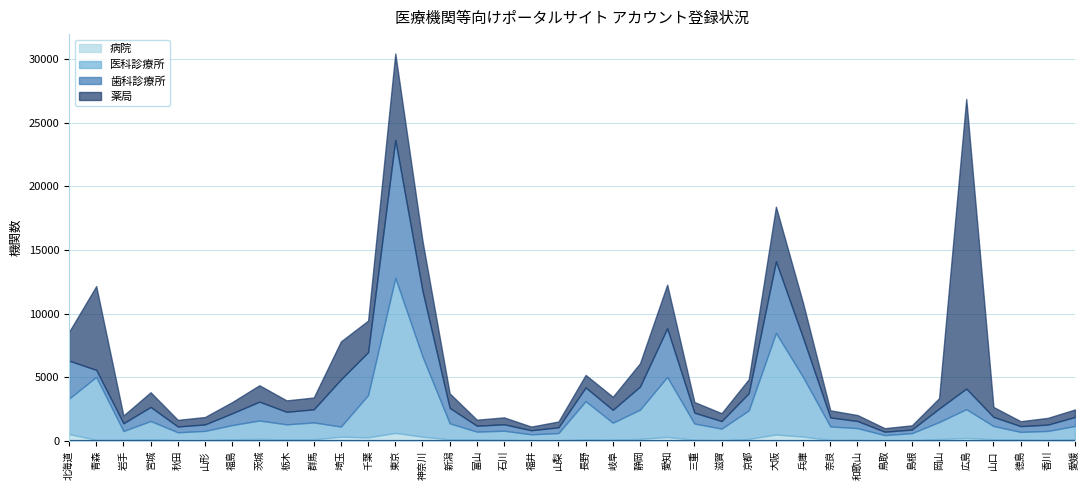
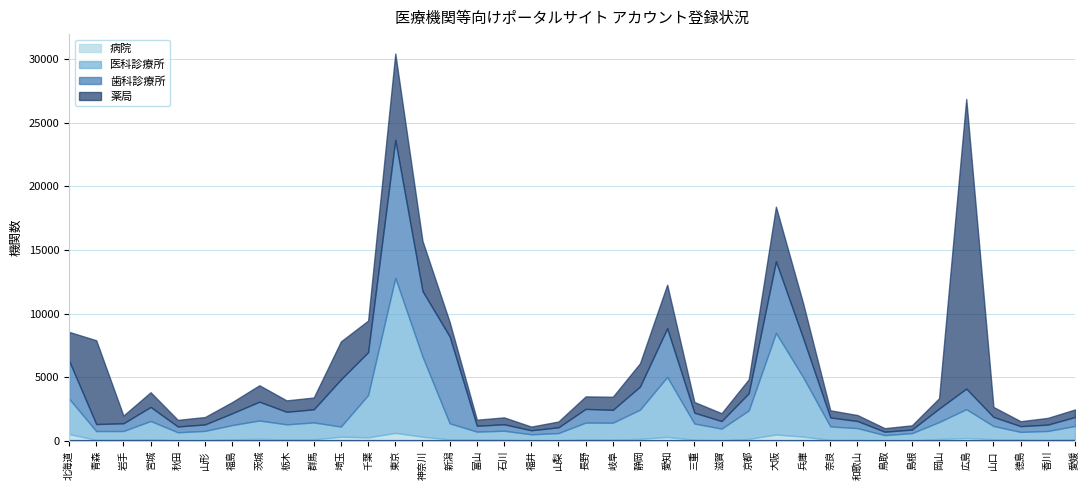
  {
    "医科診療所": {
      "北海道": 2800,
-     "青森": 4900,
+     "青森": 700,
      "岩手": 700,
      "宮城": 1400,
      "秋田": 600,
      "山形": 700,
      "福島": 1100,
      "茨城": 1400,
      "栃木": 1200,
      "群馬": 1300,
      "埼玉": 800,
      "千葉": 3300,
      "東京": 12200,
      "神奈川": 6300,
      "新潟": 1300,
      "富山": 600,
      "石川": 700,
      "福井": 500,
      "山梨": 600,
-     "長野": 3000,
+     "長野": 1300,
      "岐阜": 1300,
      "静岡": 2300,
      "愛知": 4700,
      "三重": 1300,
      "滋賀": 900,
      "京都": 2200,
      "大阪": 8000,
      "兵庫": 4700,
      "奈良": 1100,
      "和歌山": 900,
      "鳥取": 400,
      "島根": 600,
      "岡山": 1300,
      "広島": 2300,
      "山口": 1000,
      "徳島": 600,
      "香川": 700,
      "愛媛": 1000
    },
    "歯科診療所": {
      "北海道": 3000,
      "青森": 600,
      "岩手": 600,
      "宮城": 1100,
      "秋田": 500,
      "山形": 500,
      "福島": 900,
      "茨城": 1500,
      "栃木": 1000,
      "群馬": 1000,
      "埼玉": 3700,
      "千葉": 3400,
      "東京": 10800,
      "神奈川": 5100,
-     "新潟": 1200,
+     "新潟": 6800,
      "富山": 500,
      "石川": 500,
      "福井": 300,
      "山梨": 500,
      "長野": 1100,
      "岐阜": 1000,
      "静岡": 1800,
      "愛知": 3800,
      "三重": 900,
      "滋賀": 600,
      "京都": 1400,
      "大阪": 5600,
      "兵庫": 3100,
      "奈良": 700,
      "和歌山": 600,
      "鳥取": 300,
      "島根": 300,
      "岡山": 1100,
      "広島": 1600,
      "山口": 700,
      "徳島": 500,
      "香川": 500,
      "愛媛": 700
    },
    "薬局": {
      "北海道": 2300,
      "青森": 6600,
      "岩手": 600,
      "宮城": 1200,
      "秋田": 500,
      "山形": 600,
      "福島": 900,
      "茨城": 1300,
      "栃木": 900,
      "群馬": 900,
      "埼玉": 3000,
      "千葉": 2500,
      "東京": 6800,
      "神奈川": 3900,
      "新潟": 1100,
      "富山": 500,
      "石川": 500,
      "福井": 300,
      "山梨": 500,
      "長野": 1000,
      "岐阜": 1000,
      "静岡": 1800,
      "愛知": 3400,
      "三重": 800,
      "滋賀": 600,
      "京都": 1100,
      "大阪": 4300,
      "兵庫": 2700,
      "奈良": 600,
      "和歌山": 500,
      "鳥取": 300,
      "島根": 300,
      "岡山": 800,
      "広島": 22800,
      "山口": 800,
      "徳島": 400,
      "香川": 500,
      "愛媛": 600
    }
  }
